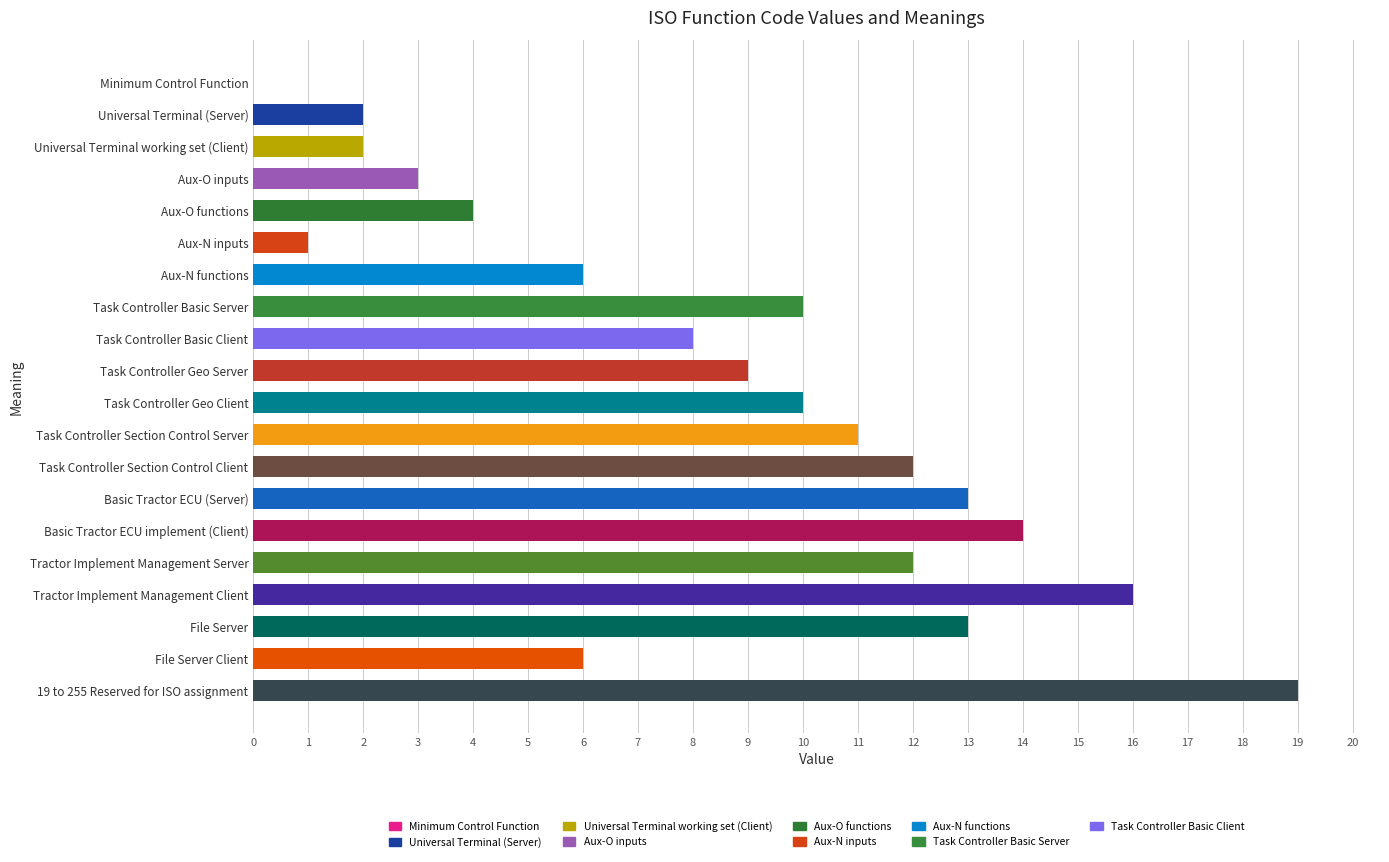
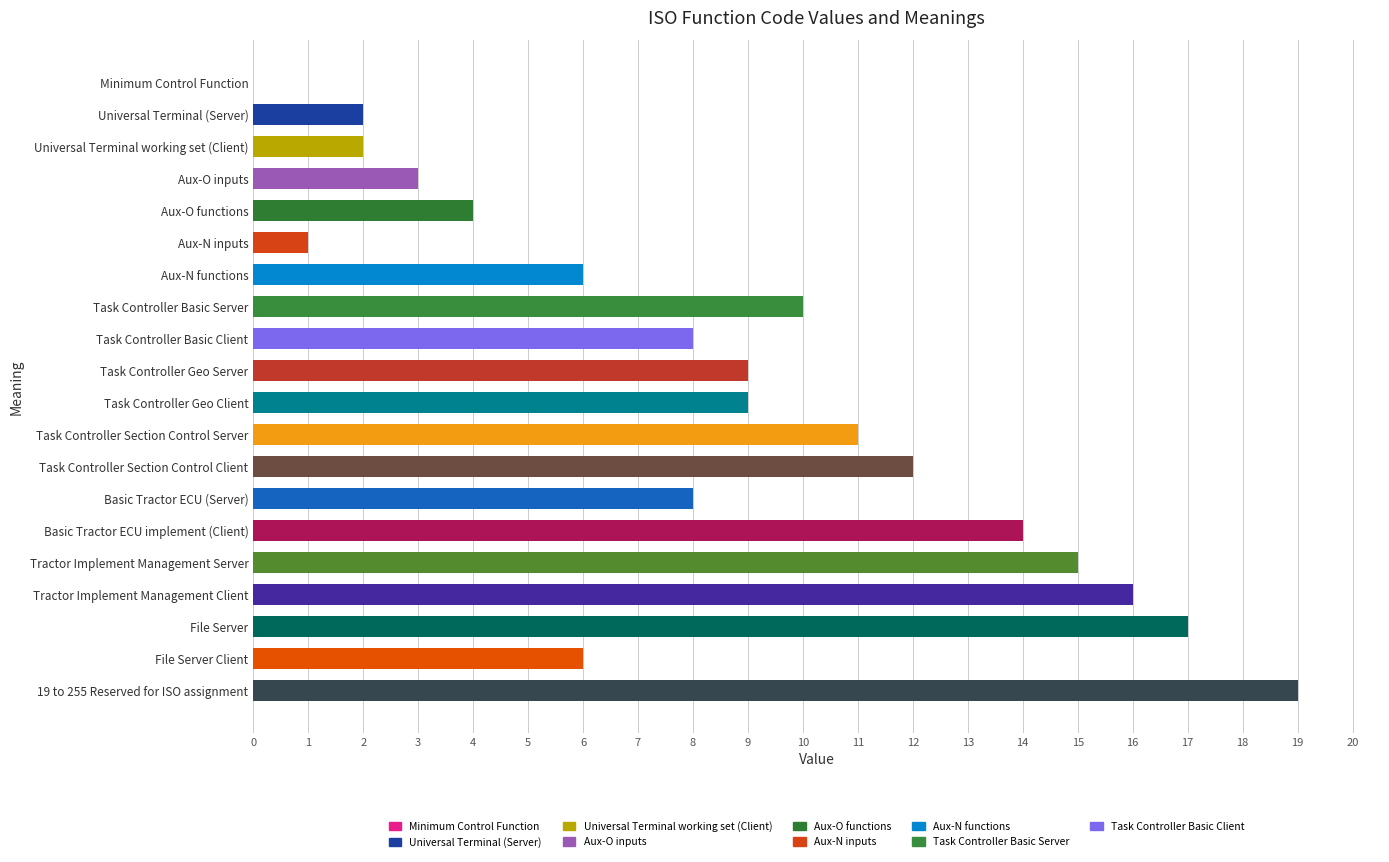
  {
    "Minimum Control Function": 0,
    "Universal Terminal (Server)": 2,
    "Universal Terminal working set (Client)": 2,
    "Aux-O inputs": 3,
    "Aux-O functions": 4,
    "Aux-N inputs": 1,
    "Aux-N functions": 6,
    "Task Controller Basic Server": 10,
    "Task Controller Basic Client": 8,
    "Task Controller Geo Server": 9,
-   "Task Controller Geo Client": 10,
+   "Task Controller Geo Client": 9,
    "Task Controller Section Control Server": 11,
    "Task Controller Section Control Client": 12,
-   "Basic Tractor ECU (Server)": 13,
+   "Basic Tractor ECU (Server)": 8,
    "Basic Tractor ECU implement (Client)": 14,
-   "Tractor Implement Management Server": 12,
+   "Tractor Implement Management Server": 15,
    "Tractor Implement Management Client": 16,
-   "File Server": 13,
+   "File Server": 17,
    "File Server Client": 6,
    "19 to 255 Reserved for ISO assignment": 19
  }
